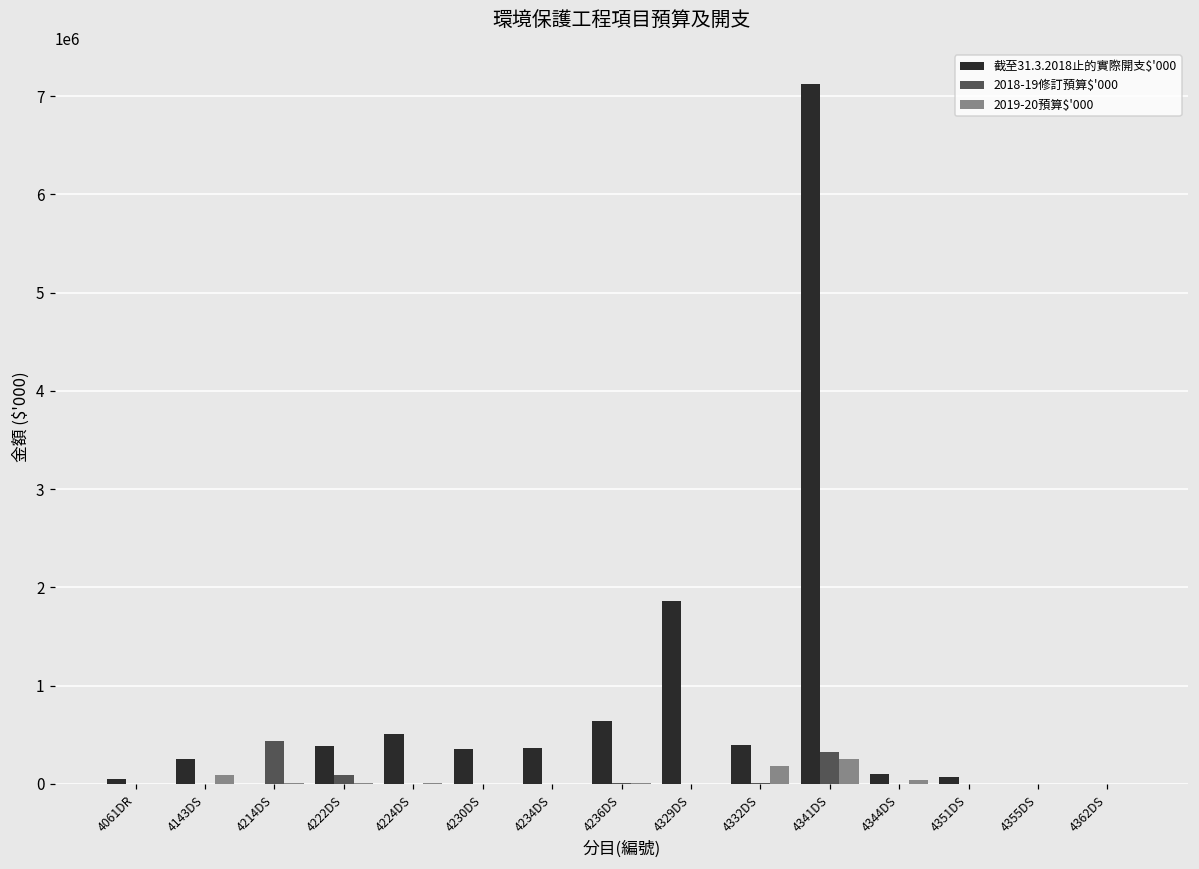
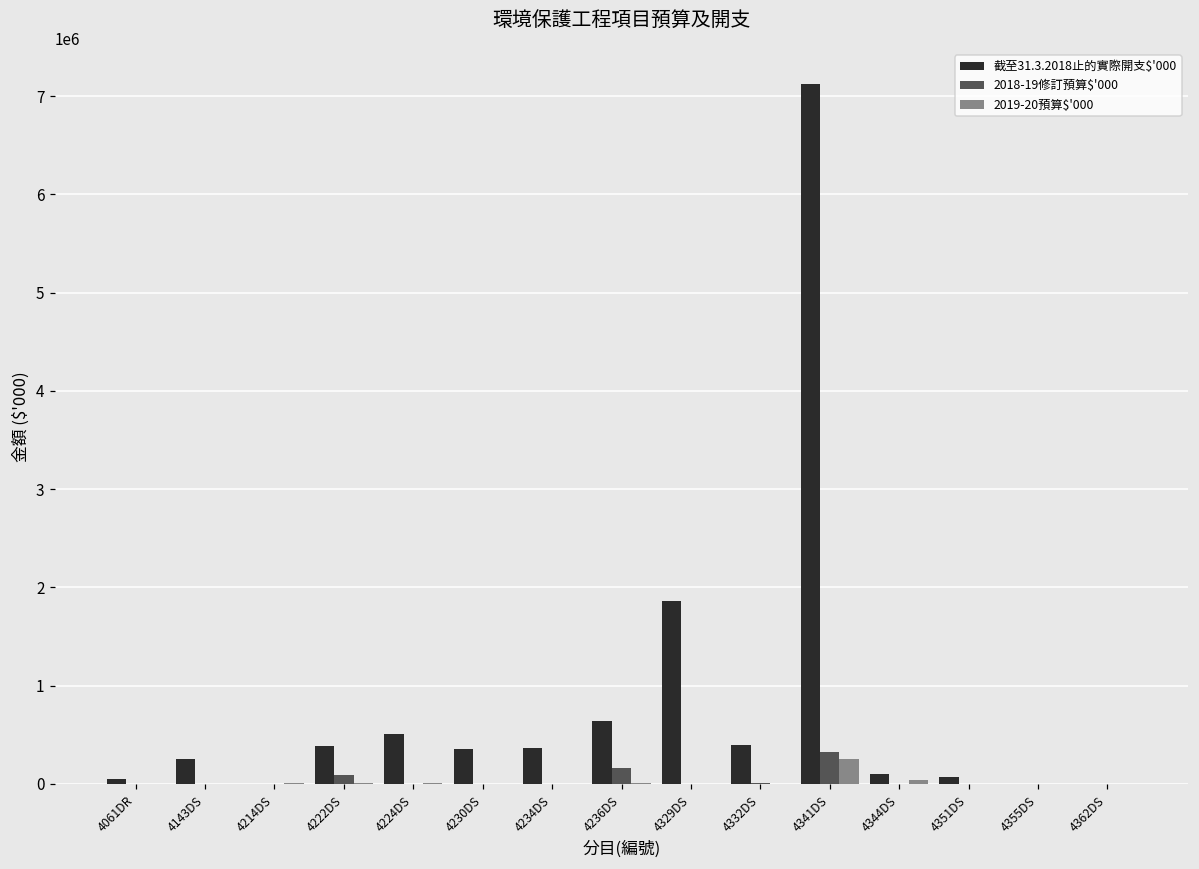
  {
    "截至31.3.2018止的實際開支$'000": {
      "4061DR": 100000,
      "4143DS": 200000,
      "4214DS": 0,
      "4222DS": 400000,
      "4224DS": 500000,
      "4230DS": 400000,
      "4234DS": 400000,
      "4236DS": 600000,
      "4329DS": 1900000,
      "4332DS": 400000,
      "4341DS": 7100000,
      "4344DS": 100000,
      "4351DS": 100000,
      "4355DS": 0,
      "4362DS": 0
    },
    "2018-19修訂預算$'000": {
      "4061DR": 0,
-     "4214DS": 400000,
+     "4214DS": 0,
      "4222DS": 100000,
-     "4236DS": 0,
+     "4236DS": 200000,
      "4341DS": 300000,
      "4355DS": 0,
      "4362DS": 0
    },
    "2019-20預算$'000": {
-     "4143DS": 100000,
-     "4332DS": 200000,
+     "4143DS": 0,
+     "4332DS": 0,
      "4341DS": 300000,
      "4344DS": 0
    }
  }
